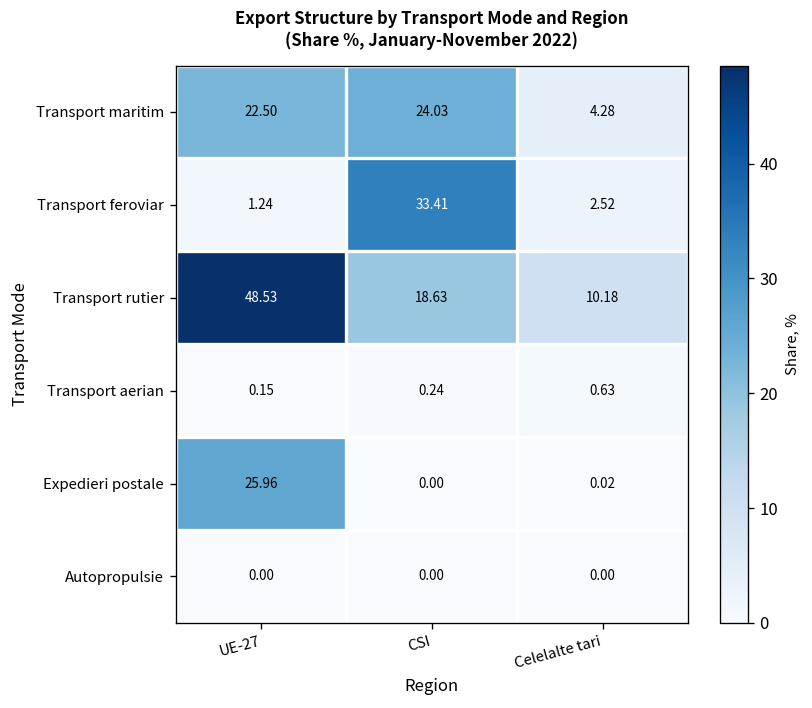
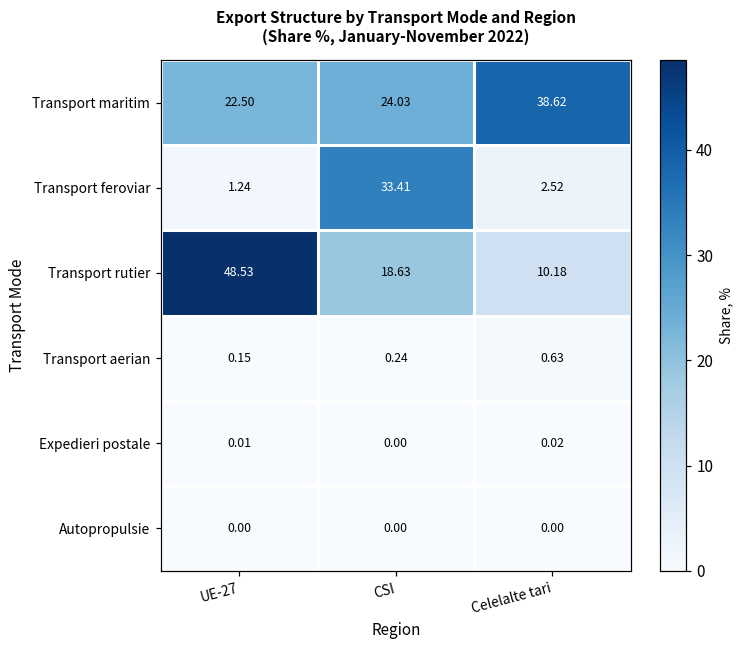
  {
    "Transport maritim": {
      "UE-27": 22.50,
      "CSI": 24.03,
-     "Celelalte tari": 4.28
+     "Celelalte tari": 38.62
    },
    "Transport feroviar": {
      "UE-27": 1.24,
      "CSI": 33.41,
      "Celelalte tari": 2.52
    },
    "Transport rutier": {
      "UE-27": 48.53,
      "CSI": 18.63,
      "Celelalte tari": 10.18
    },
    "Transport aerian": {
      "UE-27": 0.15,
      "CSI": 0.24,
      "Celelalte tari": 0.63
    },
    "Expedieri postale": {
-     "UE-27": 25.96,
+     "UE-27": 0.01,
      "CSI": 0.00,
      "Celelalte tari": 0.02
    },
    "Autopropulsie": {
      "UE-27": 0.00,
      "CSI": 0.00,
      "Celelalte tari": 0.00
    }
  }
